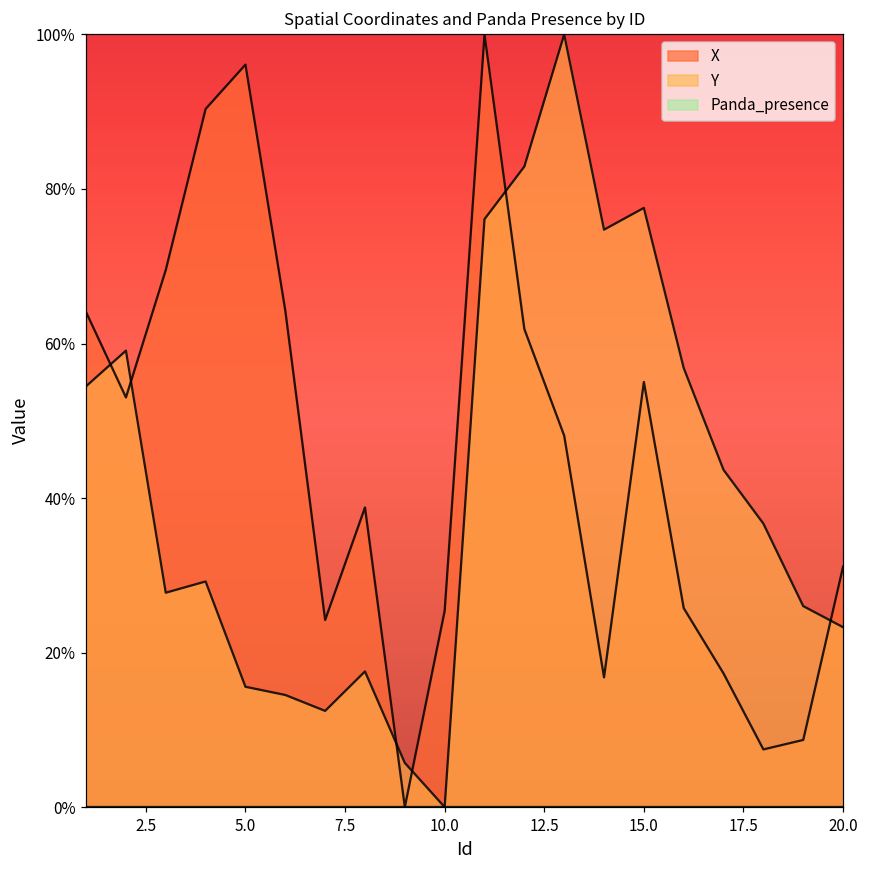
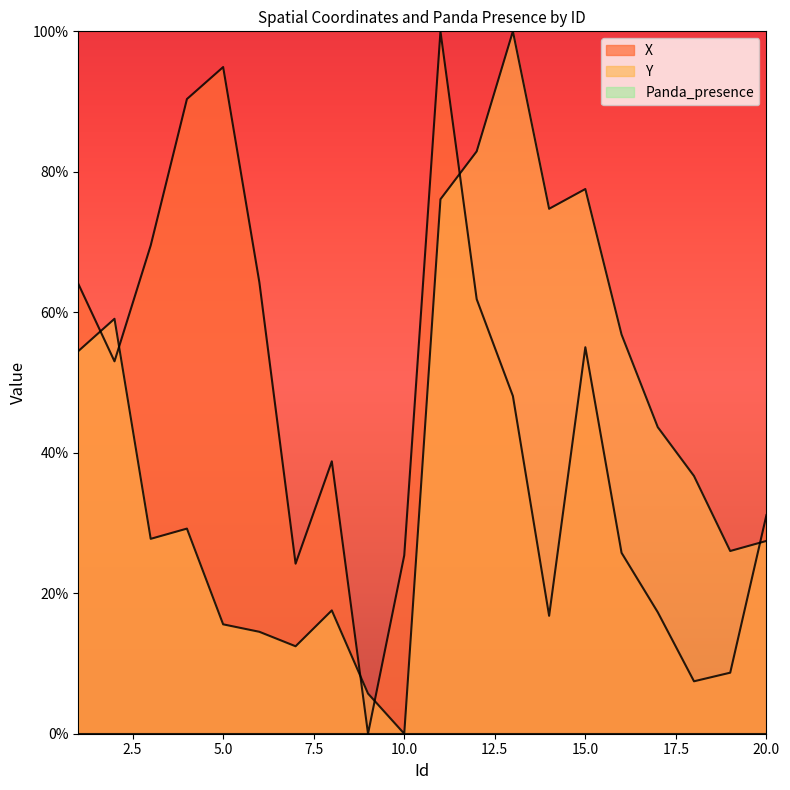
  {
    "X": {
-     "5.0": "96%",
+     "5.0": "95%",
      "10.0": "25%",
      "15.0": "55%",
      "20.0": "31%"
    },
    "Y": {
      "5.0": "16%",
      "15.0": "78%",
-     "20.0": "23%"
+     "20.0": "27%"
    },
    "Panda_presence": {
      "5.0": "0%",
      "15.0": "0%",
      "20.0": "0%"
    }
  }
